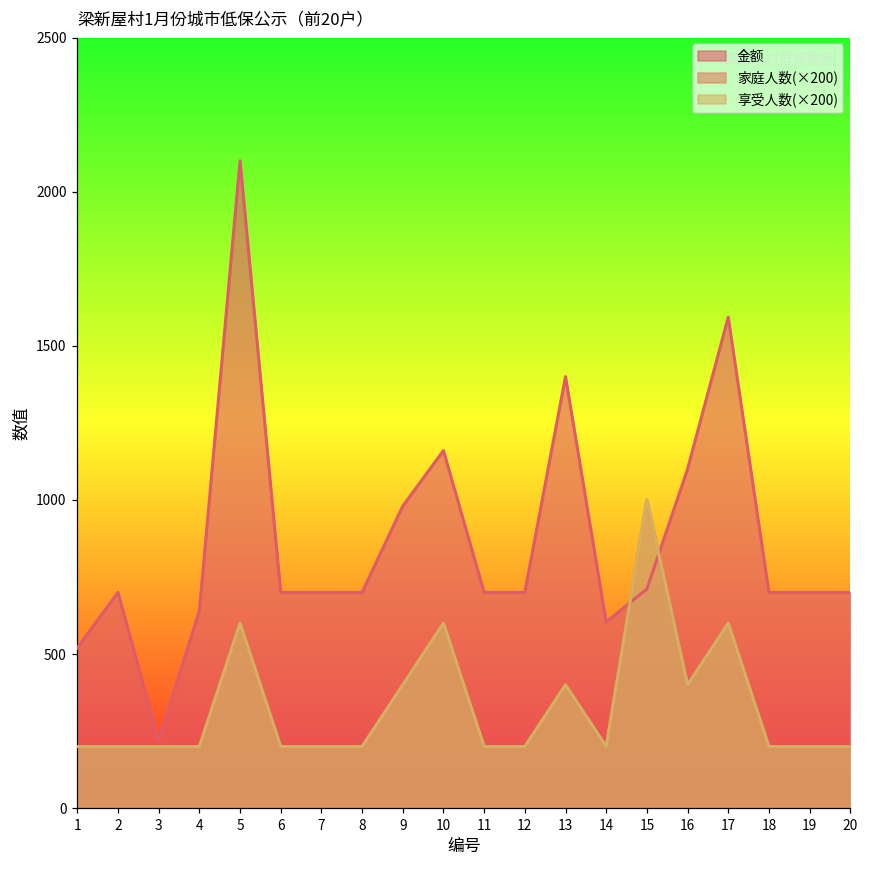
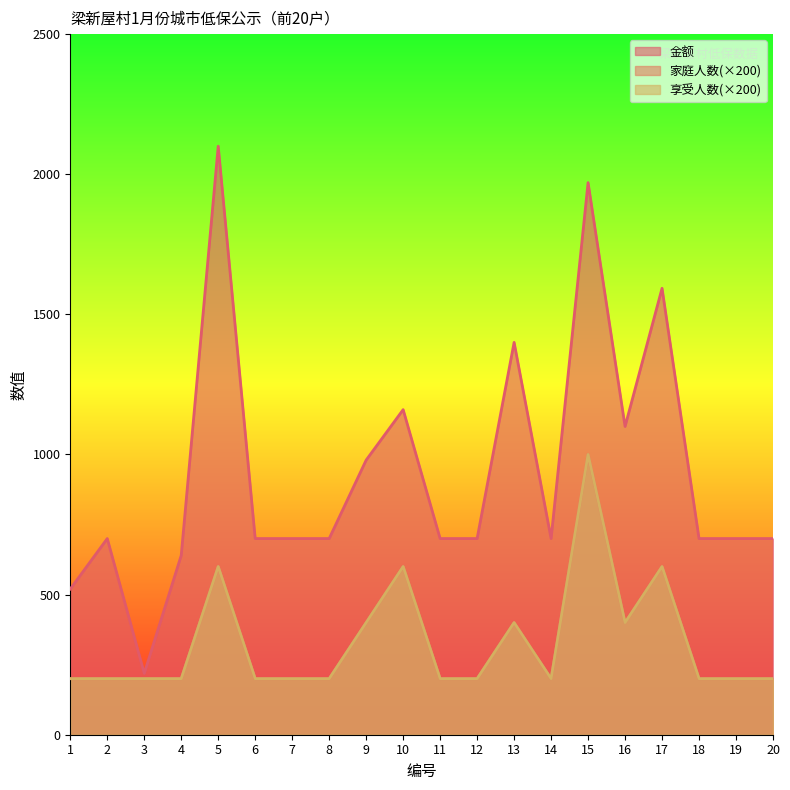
  {
    "金额": {
      "1": 520,
      "2": 700,
      "3": 220,
      "4": 640,
      "5": 2100,
      "6": 700,
      "7": 700,
      "8": 700,
      "9": 980,
      "10": 1160,
      "11": 700,
      "12": 700,
      "13": 1400,
-     "14": 600,
-     "15": 710,
+     "14": 700,
+     "15": 1970,
      "16": 1100,
      "17": 1590,
      "18": 700,
      "19": 700,
      "20": 700
    },
    "享受人数(×200)": {
      "1": 200,
      "2": 200,
      "3": 200,
      "4": 200,
      "5": 600,
      "6": 200,
      "7": 200,
      "8": 200,
      "9": 400,
      "10": 600,
      "11": 200,
      "12": 200,
      "13": 400,
      "14": 200,
      "15": 1000,
      "16": 400,
      "17": 600,
      "18": 200,
      "19": 200,
      "20": 200
    }
  }
